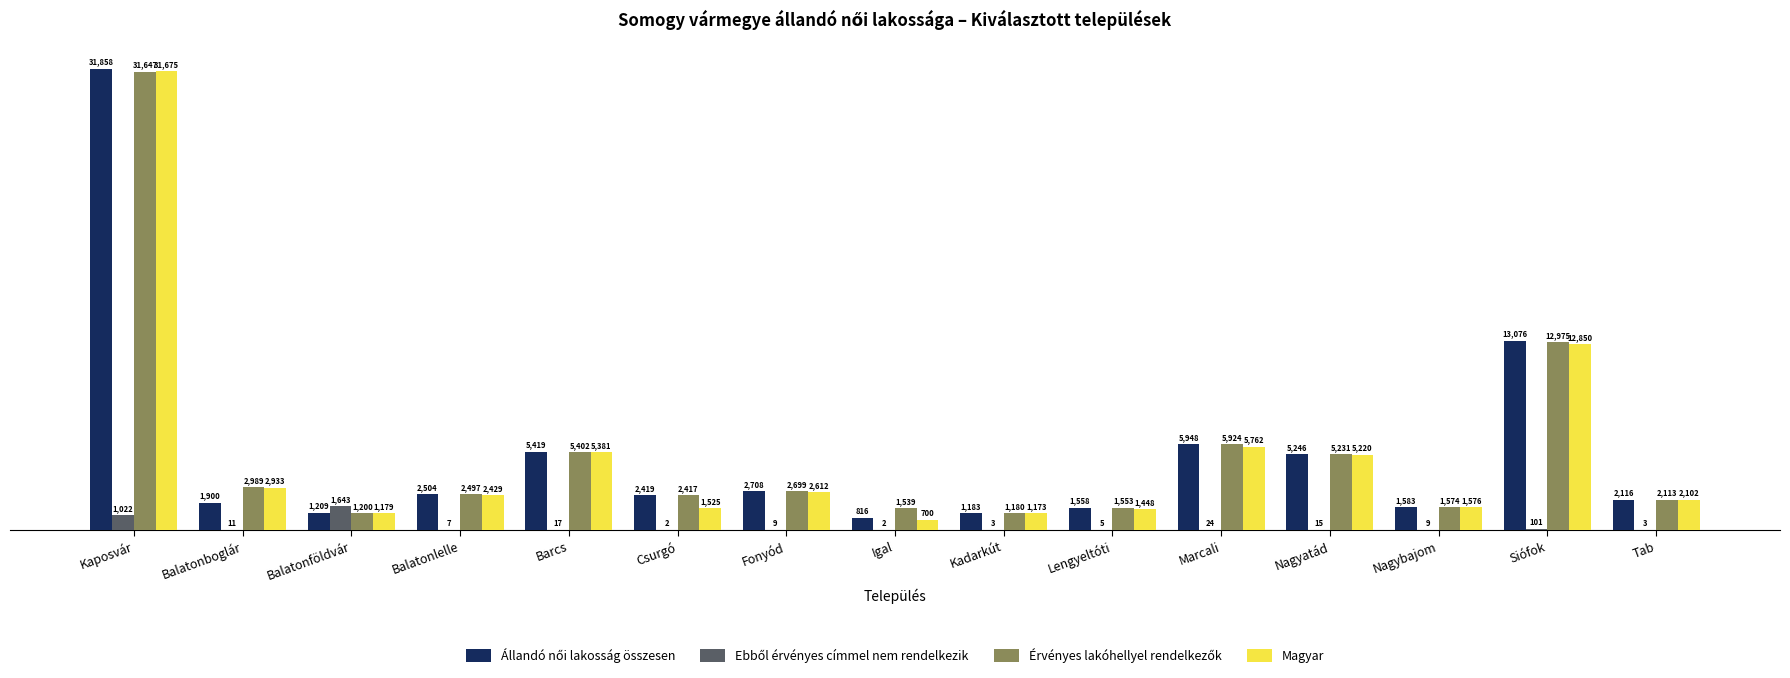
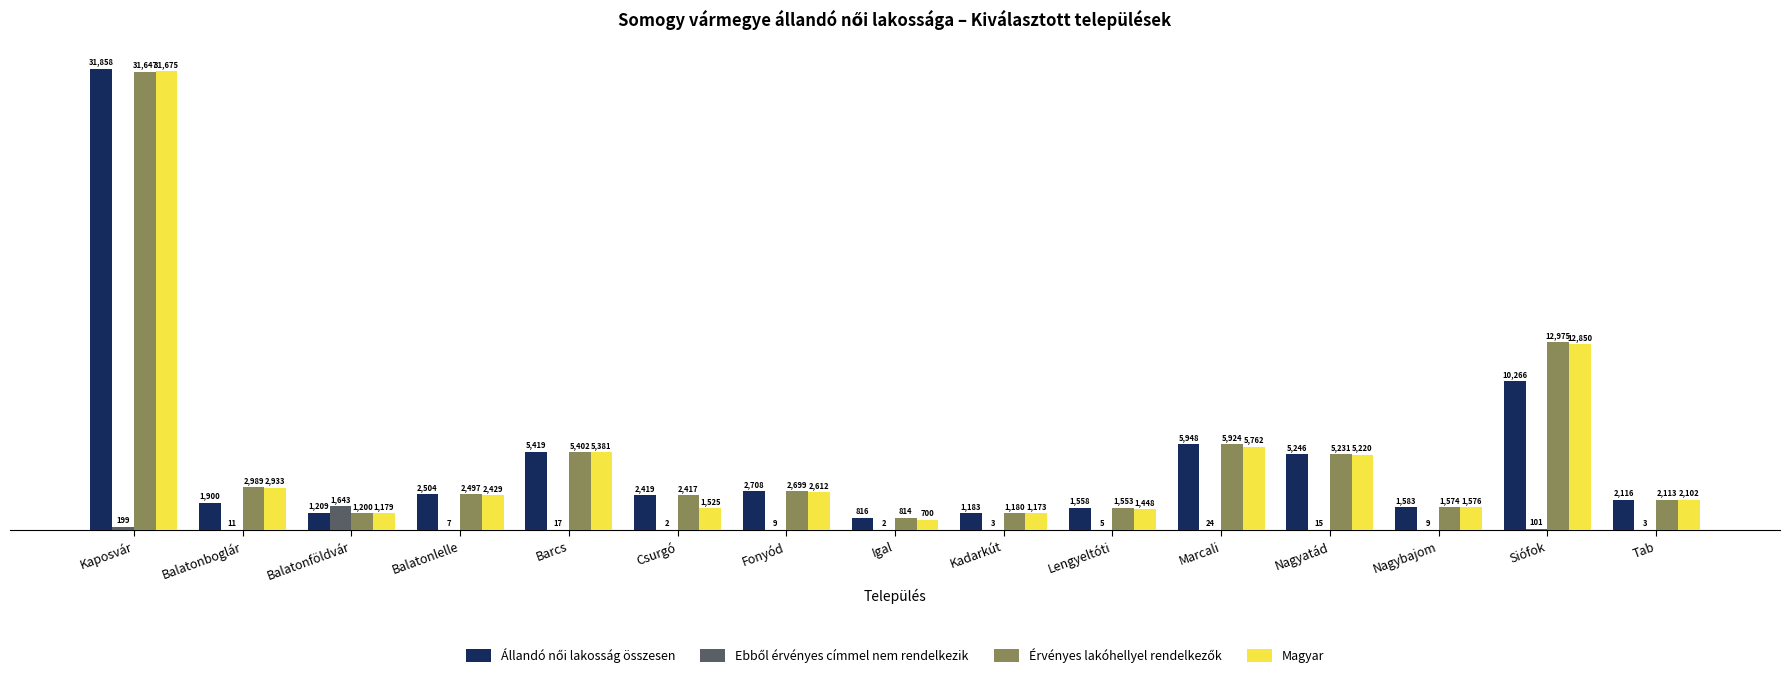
  {
    "Állandó női lakosság összesen": {
      "Kaposvár": "31,858",
      "Balatonboglár": "1,900",
      "Balatonföldvár": "1,209",
      "Balatonlelle": "2,504",
      "Barcs": "5,419",
      "Csurgó": "2,419",
      "Fonyód": "2,708",
      "Igal": "816",
      "Kadarkút": "1,183",
      "Lengyeltóti": "1,558",
      "Marcali": "5,948",
      "Nagyatád": "5,246",
      "Nagybajom": "1,583",
-     "Siófok": "13,076",
+     "Siófok": "10,266",
      "Tab": "2,116"
    },
    "Ebből érvényes címmel nem rendelkezik": {
-     "Kaposvár": "1,022",
+     "Kaposvár": "199",
      "Balatonboglár": "11",
      "Balatonföldvár": "1,643",
      "Balatonlelle": "7",
      "Barcs": "17",
      "Csurgó": "2",
      "Fonyód": "9",
      "Igal": "2",
      "Kadarkút": "3",
      "Lengyeltóti": "5",
      "Marcali": "24",
      "Nagyatád": "15",
      "Nagybajom": "9",
      "Siófok": "101",
      "Tab": "3"
    },
    "Érvényes lakóhellyel rendelkezők": {
      "Kaposvár": "31,647",
      "Balatonboglár": "2,989",
      "Balatonföldvár": "1,200",
      "Balatonlelle": "2,497",
      "Barcs": "5,402",
      "Csurgó": "2,417",
      "Fonyód": "2,699",
-     "Igal": "1,539",
+     "Igal": "814",
      "Kadarkút": "1,180",
      "Lengyeltóti": "1,553",
      "Marcali": "5,924",
      "Nagyatád": "5,231",
      "Nagybajom": "1,574",
      "Siófok": "12,975",
      "Tab": "2,113"
    },
    "Magyar": {
      "Kaposvár": "31,675",
      "Balatonboglár": "2,933",
      "Balatonföldvár": "1,179",
      "Balatonlelle": "2,429",
      "Barcs": "5,381",
      "Csurgó": "1,525",
      "Fonyód": "2,612",
      "Igal": "700",
      "Kadarkút": "1,173",
      "Lengyeltóti": "1,448",
      "Marcali": "5,762",
      "Nagyatád": "5,220",
      "Nagybajom": "1,576",
      "Siófok": "12,850",
      "Tab": "2,102"
    }
  }
